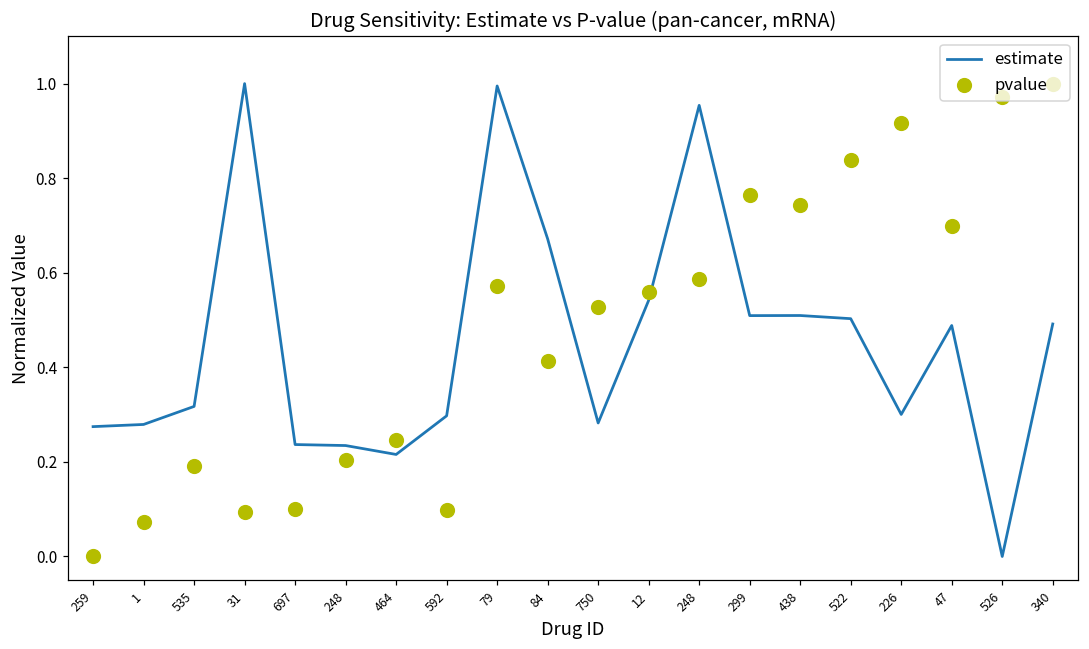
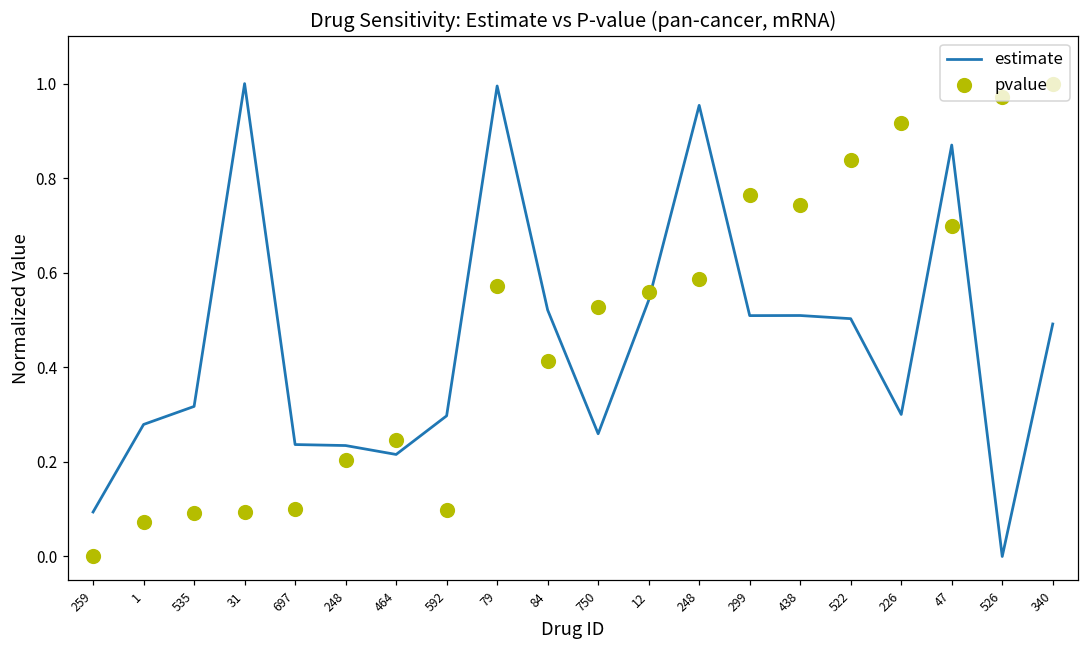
  {
    "estimate": {
-     "259": 0.27,
+     "259": 0.09,
      "1": 0.28,
      "535": 0.32,
      "31": 1.00,
      "697": 0.24,
      "464": 0.22,
      "592": 0.30,
      "79": 1.00,
-     "84": 0.67,
-     "750": 0.28,
+     "84": 0.52,
+     "750": 0.26,
      "12": 0.54,
      "299": 0.51,
      "438": 0.51,
      "522": 0.50,
      "226": 0.30,
-     "47": 0.49,
+     "47": 0.87,
      "526": 0.00,
      "340": 0.49
    },
    "pvalue": {
-     "535": 0.19
+     "535": 0.09
    }
  }
